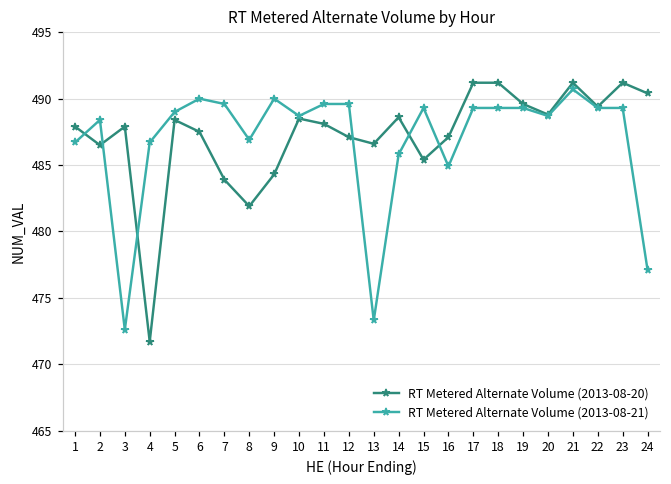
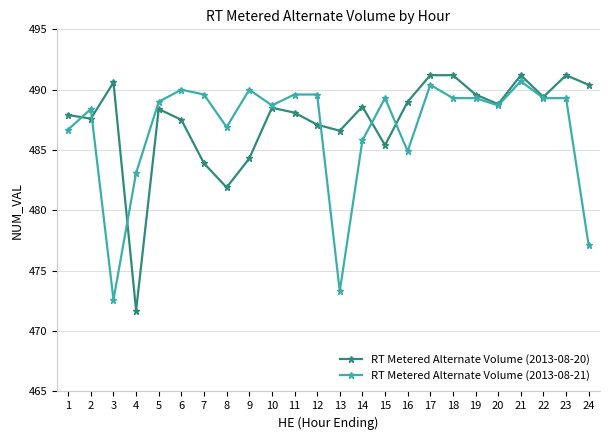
  {
    "RT Metered Alternate Volume (2013-08-20)": {
      "1": 487.9,
-     "2": 486.5,
-     "3": 487.9,
+     "2": 487.6,
+     "3": 490.6,
      "4": 471.7,
      "5": 488.4,
      "6": 487.5,
      "7": 483.9,
      "8": 481.9,
      "9": 484.3,
      "11": 488.1,
      "12": 487.1,
      "13": 486.6,
      "14": 488.6,
      "15": 485.4,
-     "16": 487.1,
+     "16": 489.0,
      "17": 491.2,
      "18": 491.2,
      "19": 489.6,
      "21": 491.2,
      "23": 491.2,
      "24": 490.4
    },
    "RT Metered Alternate Volume (2013-08-21)": {
      "1": 486.7,
      "2": 488.4,
      "3": 472.6,
-     "4": 486.7,
+     "4": 483.1,
      "5": 489.0,
      "6": 490.0,
      "7": 489.6,
      "8": 486.9,
      "9": 490.0,
      "11": 489.6,
      "12": 489.6,
      "13": 473.3,
      "14": 485.8,
      "15": 489.3,
      "16": 484.9,
-     "17": 489.3,
+     "17": 490.4,
      "18": 489.3,
      "19": 489.3,
      "21": 490.7,
      "23": 489.3,
      "24": 477.1
    }
  }
